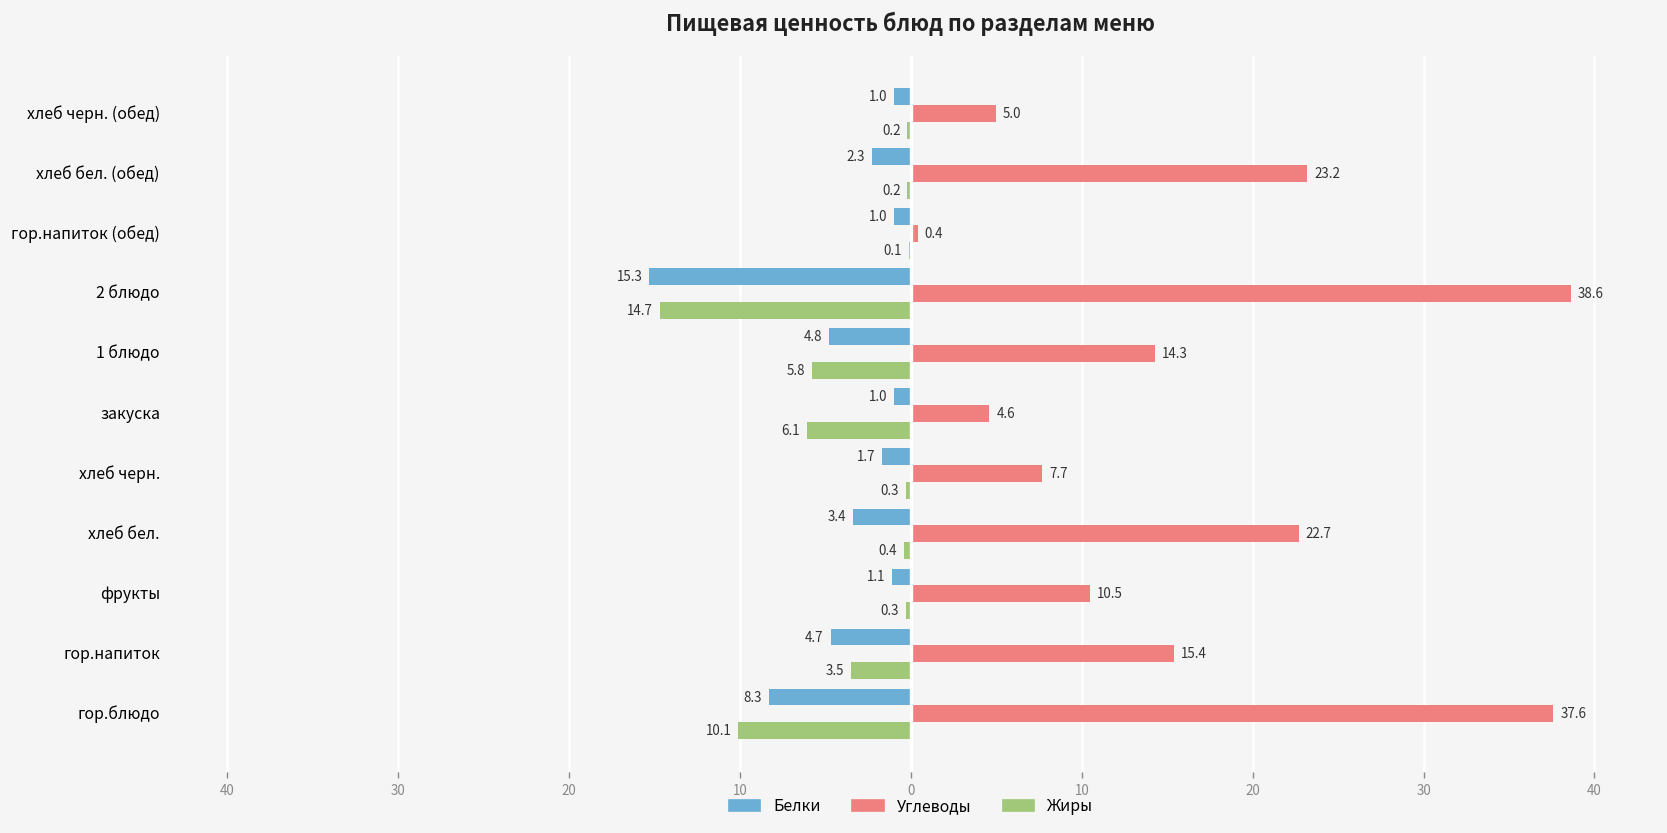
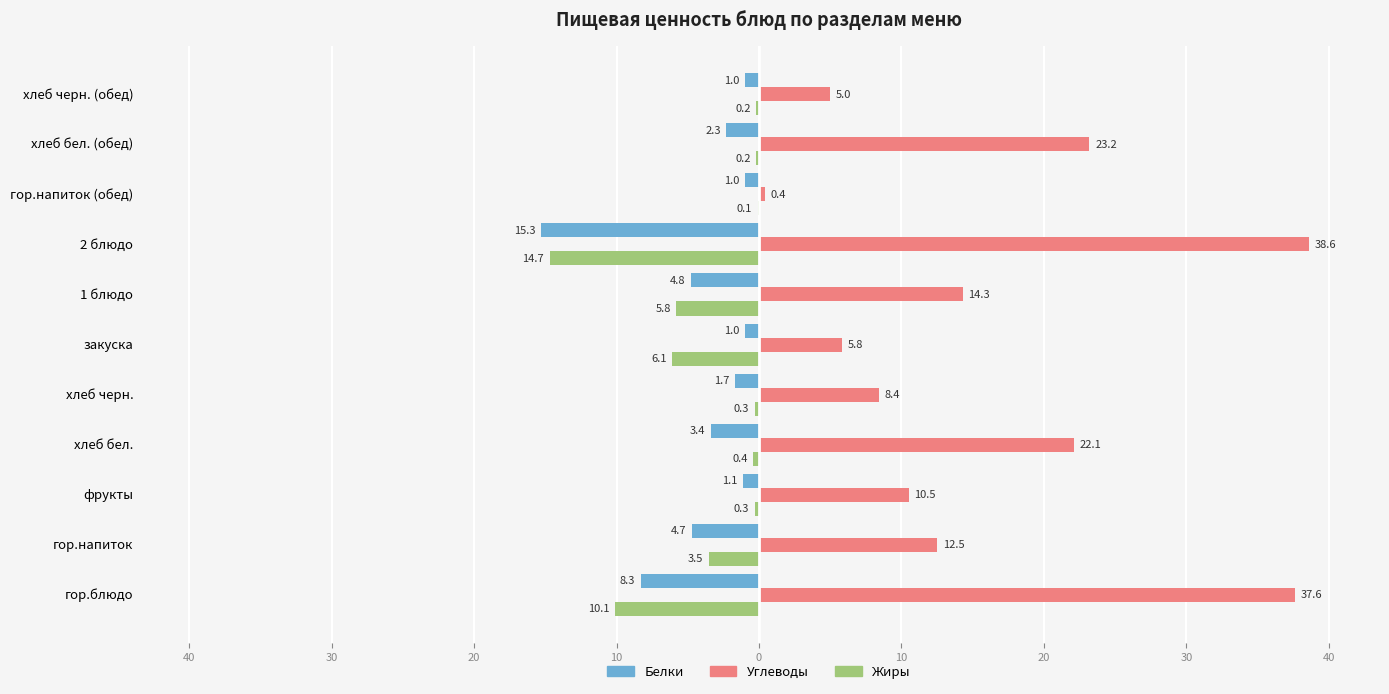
  {
    "Углеводы": {
      "хлеб черн. (обед)": 5.0,
      "хлеб бел. (обед)": 23.2,
      "гор.напиток (обед)": 0.4,
      "2 блюдо": 38.6,
      "1 блюдо": 14.3,
-     "закуска": 4.6,
-     "хлеб черн.": 7.7,
-     "хлеб бел.": 22.7,
+     "закуска": 5.8,
+     "хлеб черн.": 8.4,
+     "хлеб бел.": 22.1,
      "фрукты": 10.5,
-     "гор.напиток": 15.4,
+     "гор.напиток": 12.5,
      "гор.блюдо": 37.6
    }
  }
